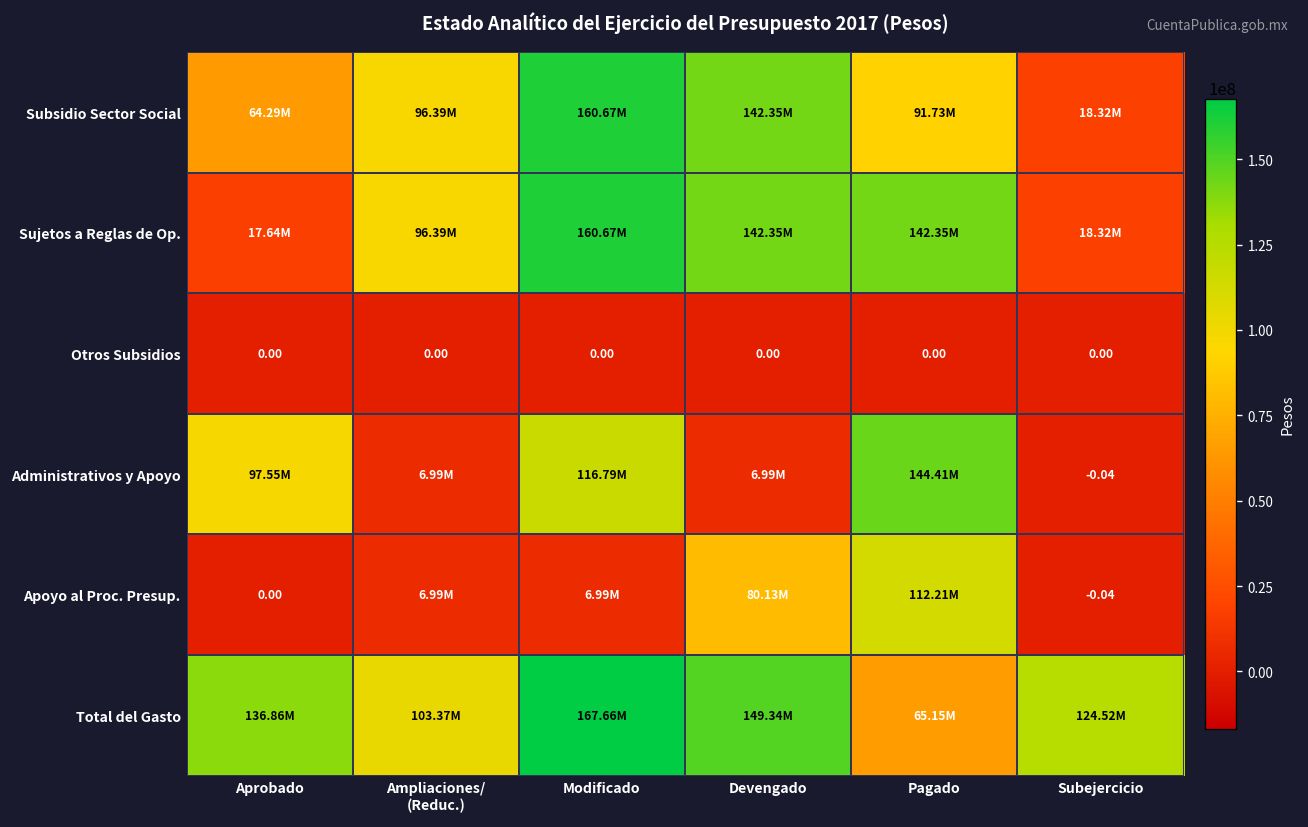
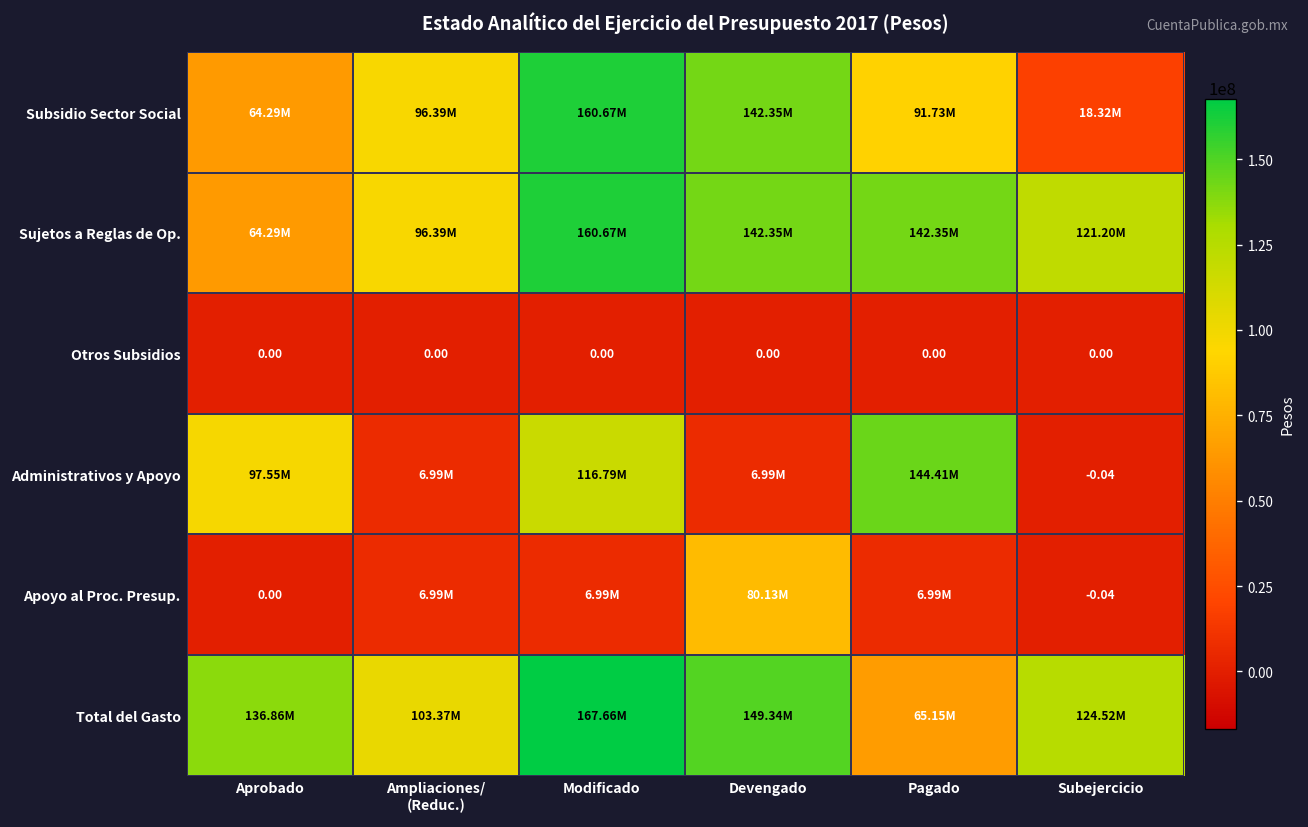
  {
    "Subsidio Sector Social": {
      "Aprobado": "64.29M",
      "Ampliaciones/ (Reduc.)": "96.39M",
      "Modificado": "160.67M",
      "Devengado": "142.35M",
      "Pagado": "91.73M",
      "Subejercicio": "18.32M"
    },
    "Sujetos a Reglas de Op.": {
-     "Aprobado": "17.64M",
+     "Aprobado": "64.29M",
      "Ampliaciones/ (Reduc.)": "96.39M",
      "Modificado": "160.67M",
      "Devengado": "142.35M",
      "Pagado": "142.35M",
-     "Subejercicio": "18.32M"
+     "Subejercicio": "121.20M"
    },
    "Otros Subsidios": {
      "Aprobado": "0.00",
      "Ampliaciones/ (Reduc.)": "0.00",
      "Modificado": "0.00",
      "Devengado": "0.00",
      "Pagado": "0.00",
      "Subejercicio": "0.00"
    },
    "Administrativos y Apoyo": {
      "Aprobado": "97.55M",
      "Ampliaciones/ (Reduc.)": "6.99M",
      "Modificado": "116.79M",
      "Devengado": "6.99M",
      "Pagado": "144.41M",
      "Subejercicio": "-0.04"
    },
    "Apoyo al Proc. Presup.": {
      "Aprobado": "0.00",
      "Ampliaciones/ (Reduc.)": "6.99M",
      "Modificado": "6.99M",
      "Devengado": "80.13M",
-     "Pagado": "112.21M",
+     "Pagado": "6.99M",
      "Subejercicio": "-0.04"
    },
    "Total del Gasto": {
      "Aprobado": "136.86M",
      "Ampliaciones/ (Reduc.)": "103.37M",
      "Modificado": "167.66M",
      "Devengado": "149.34M",
      "Pagado": "65.15M",
      "Subejercicio": "124.52M"
    }
  }
